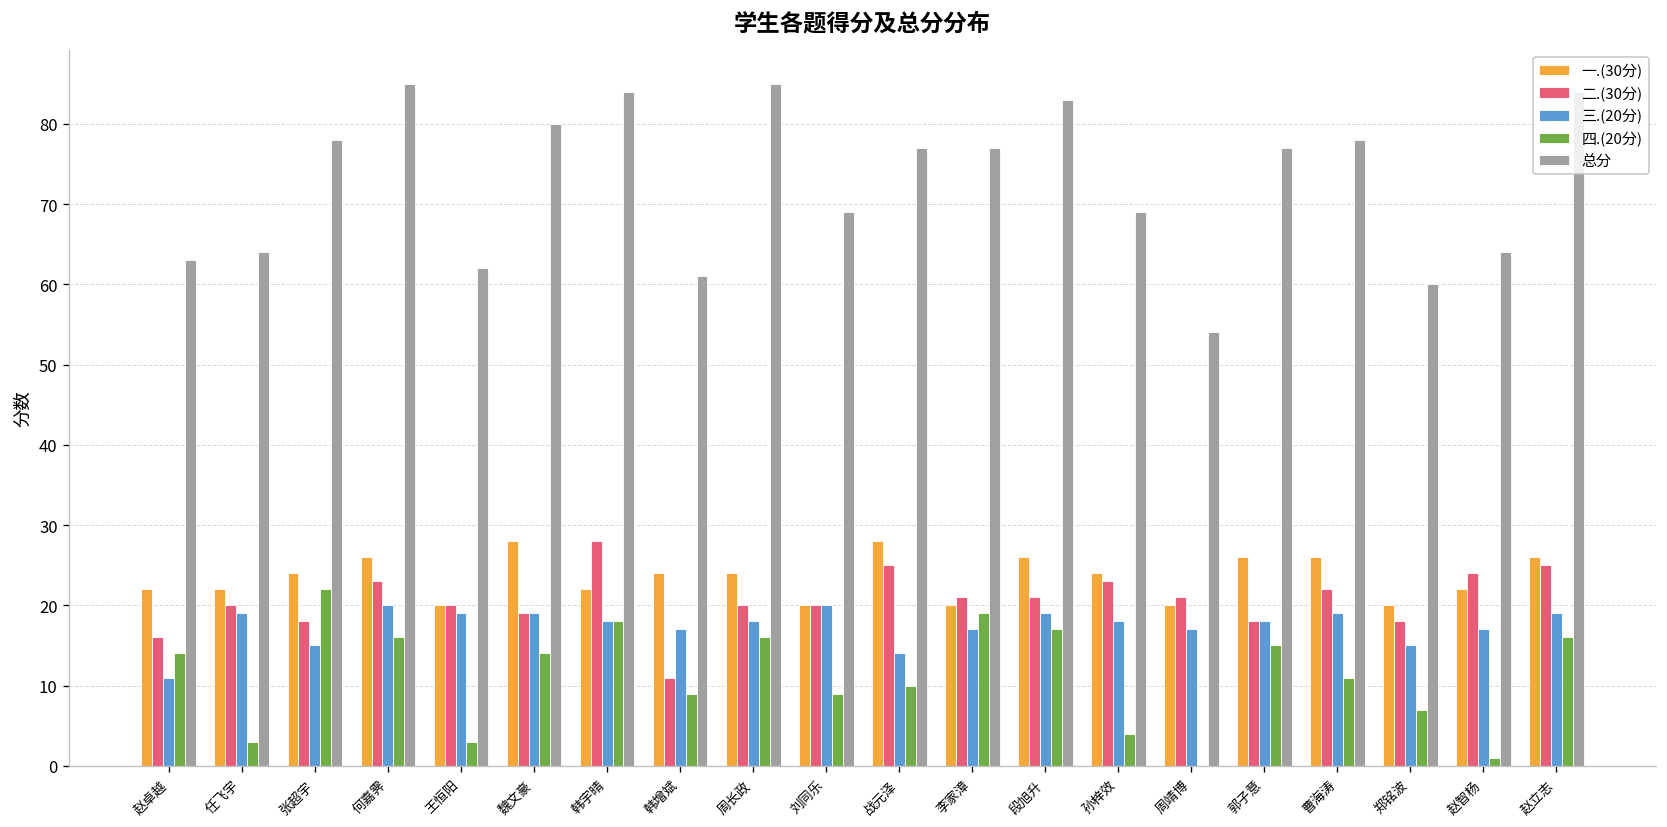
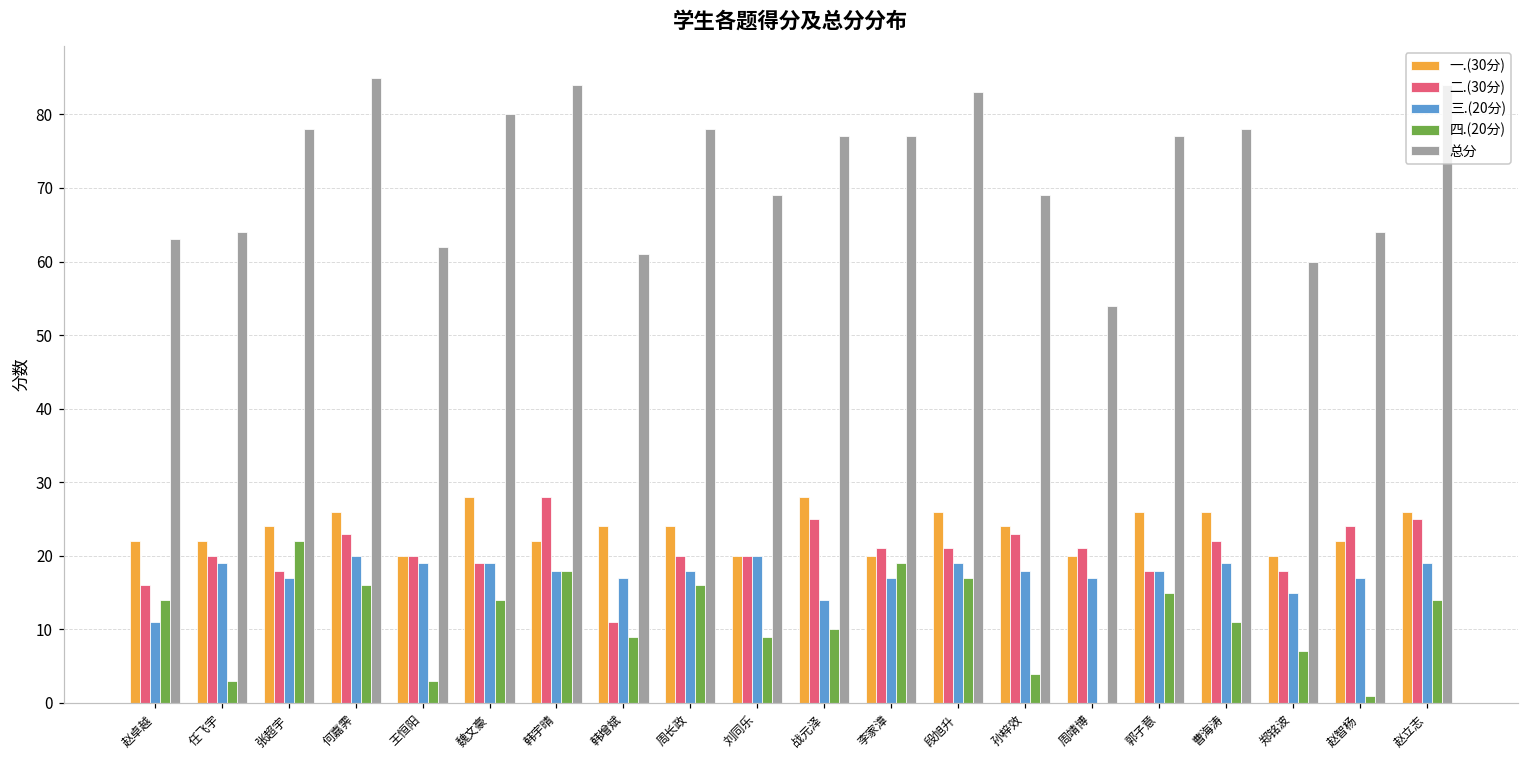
  {
    "一.(30分)": {
      "赵卓越": 22,
      "任飞宇": 22,
      "张超宇": 24,
      "何嘉霁": 26,
      "王恒阳": 20,
      "魏文豪": 28,
      "韩宇晴": 22,
      "韩增斌": 24,
      "周长政": 24,
      "刘同乐": 20,
      "战元泽": 28,
      "李家漳": 20,
      "段旭升": 26,
      "孙梓效": 24,
      "周靖博": 20,
      "郭子意": 26,
      "曹海涛": 26,
      "郑铭波": 20,
      "赵智杨": 22,
      "赵立志": 26
    },
    "二.(30分)": {
      "赵卓越": 16,
      "任飞宇": 20,
      "张超宇": 18,
      "何嘉霁": 23,
      "王恒阳": 20,
      "魏文豪": 19,
      "韩宇晴": 28,
      "韩增斌": 11,
      "周长政": 20,
      "刘同乐": 20,
      "战元泽": 25,
      "李家漳": 21,
      "段旭升": 21,
      "孙梓效": 23,
      "周靖博": 21,
      "郭子意": 18,
      "曹海涛": 22,
      "郑铭波": 18,
      "赵智杨": 24,
      "赵立志": 25
    },
    "三.(20分)": {
      "赵卓越": 11,
      "任飞宇": 19,
-     "张超宇": 15,
+     "张超宇": 17,
      "何嘉霁": 20,
      "王恒阳": 19,
      "魏文豪": 19,
      "韩宇晴": 18,
      "韩增斌": 17,
      "周长政": 18,
      "刘同乐": 20,
      "战元泽": 14,
      "李家漳": 17,
      "段旭升": 19,
      "孙梓效": 18,
      "周靖博": 17,
      "郭子意": 18,
      "曹海涛": 19,
      "郑铭波": 15,
      "赵智杨": 17,
      "赵立志": 19
    },
    "四.(20分)": {
      "赵卓越": 14,
      "任飞宇": 3,
      "张超宇": 22,
      "何嘉霁": 16,
      "王恒阳": 3,
      "魏文豪": 14,
      "韩宇晴": 18,
      "韩增斌": 9,
      "周长政": 16,
      "刘同乐": 9,
      "战元泽": 10,
      "李家漳": 19,
      "段旭升": 17,
      "孙梓效": 4,
      "周靖博": 0,
      "郭子意": 15,
      "曹海涛": 11,
      "郑铭波": 7,
      "赵智杨": 1,
-     "赵立志": 16
+     "赵立志": 14
    },
    "总分": {
      "赵卓越": 63,
      "任飞宇": 64,
      "张超宇": 78,
      "何嘉霁": 85,
      "王恒阳": 62,
      "魏文豪": 80,
      "韩宇晴": 84,
      "韩增斌": 61,
-     "周长政": 85,
+     "周长政": 78,
      "刘同乐": 69,
      "战元泽": 77,
      "李家漳": 77,
      "段旭升": 83,
      "孙梓效": 69,
      "周靖博": 54,
      "郭子意": 77,
      "曹海涛": 78,
      "郑铭波": 60,
      "赵智杨": 64
    }
  }
